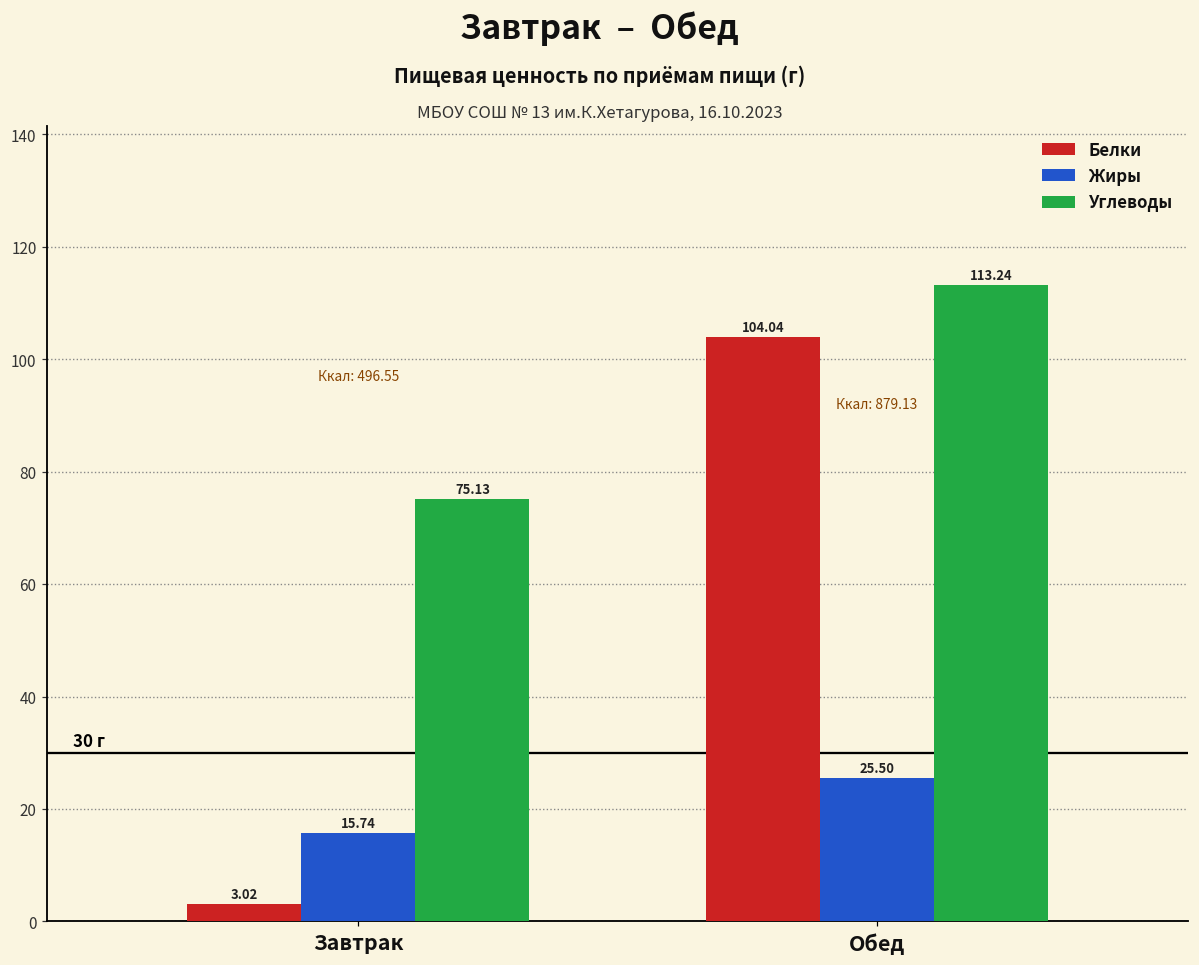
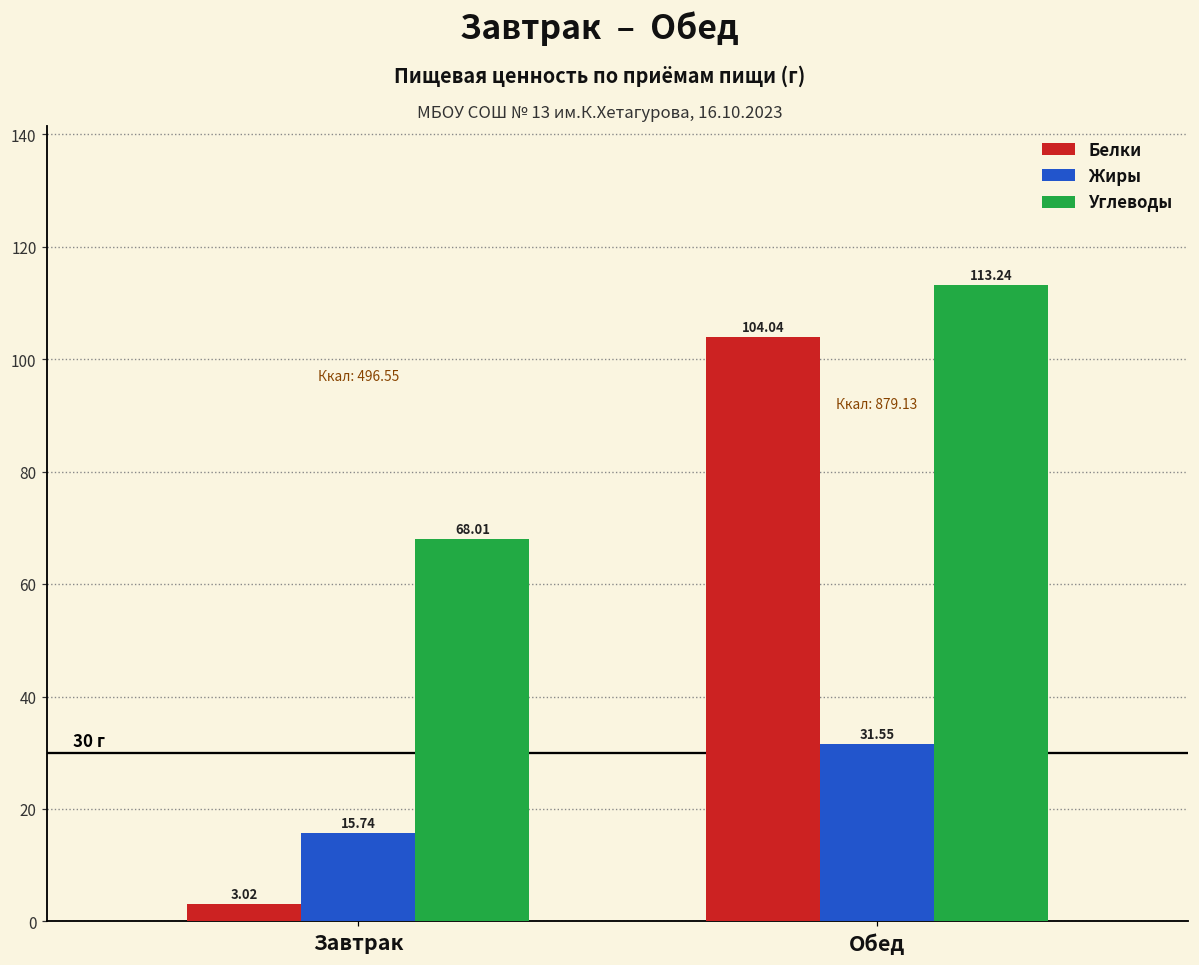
  {
    "Белки": {
      "Завтрак": 3.02,
      "Обед": 104.04
    },
    "Жиры": {
      "Завтрак": 15.74,
-     "Обед": 25.50
+     "Обед": 31.55
    },
    "Углеводы": {
-     "Завтрак": 75.13,
+     "Завтрак": 68.01,
      "Обед": 113.24
    }
  }
